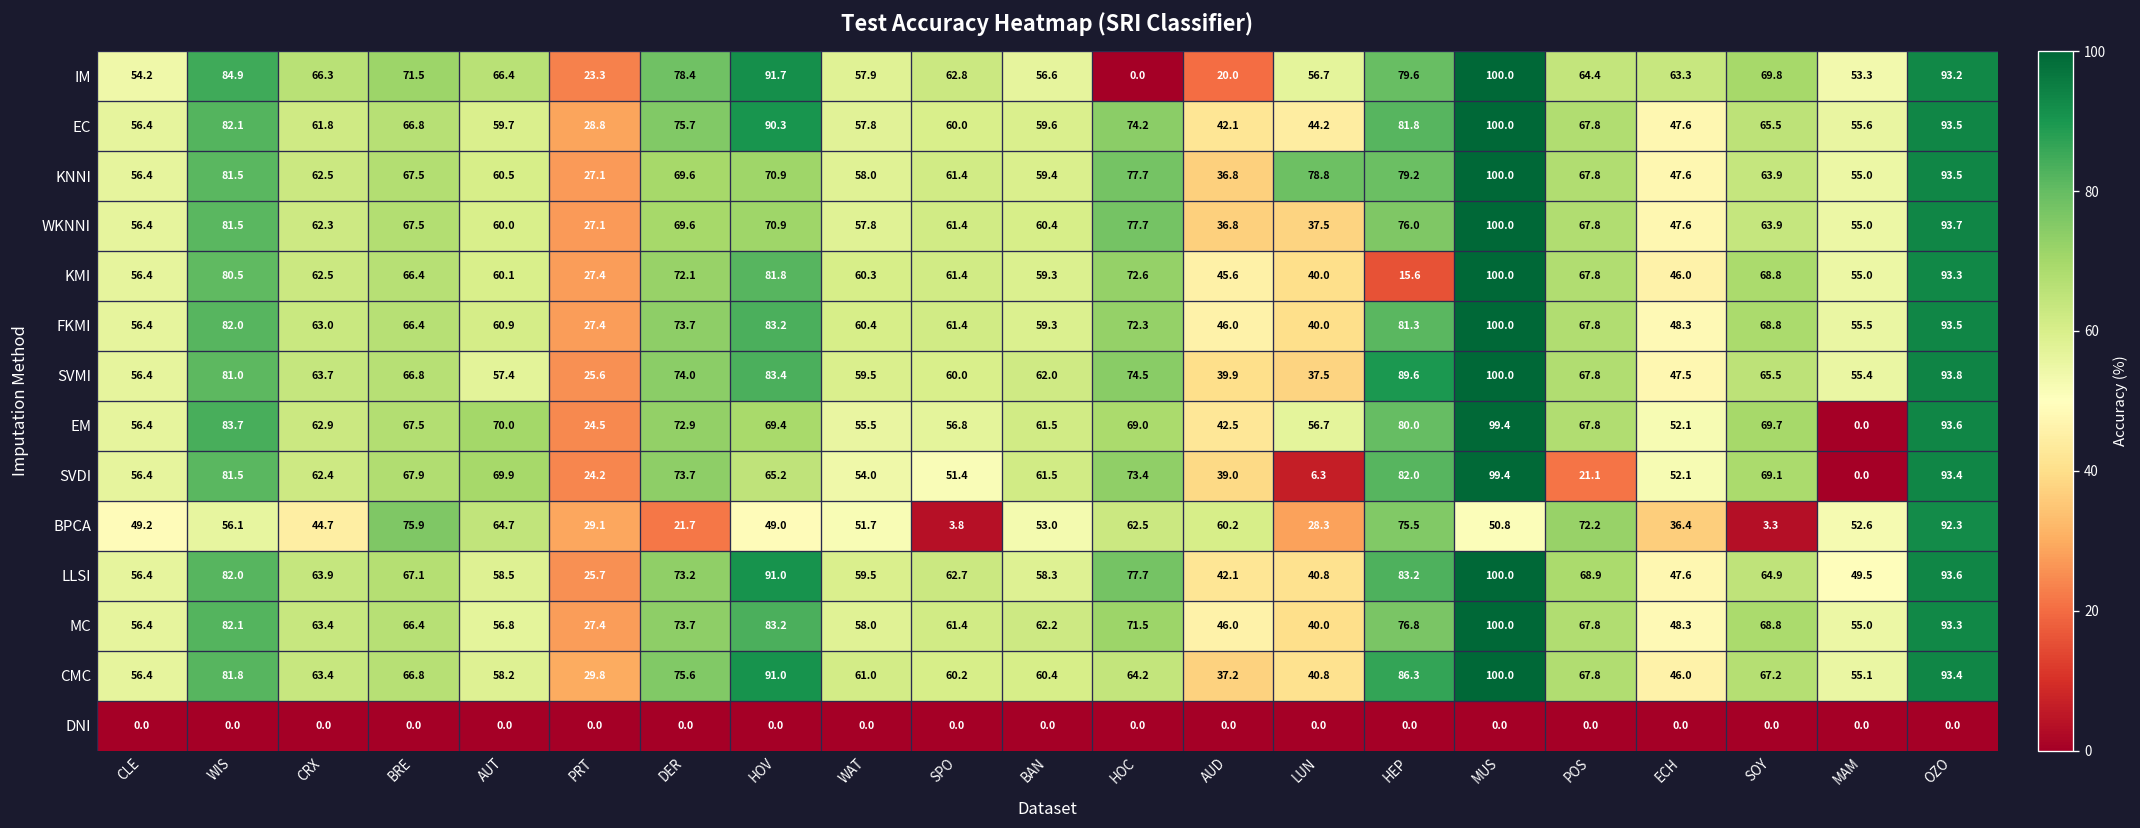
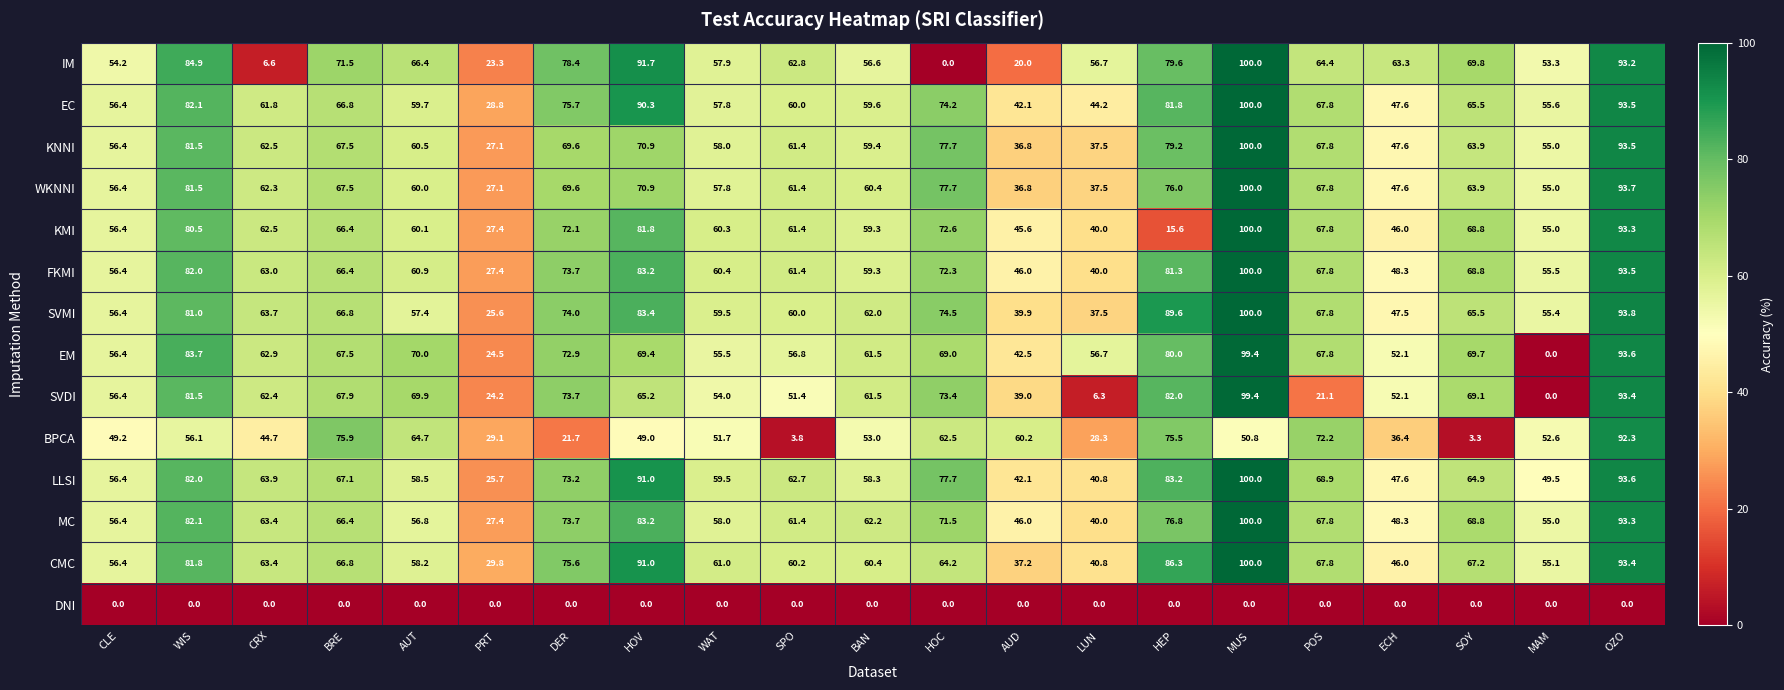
  {
    "IM": {
      "CLE": 54.2,
      "WIS": 84.9,
-     "CRX": 66.3,
+     "CRX": 6.6,
      "BRE": 71.5,
      "AUT": 66.4,
      "PRT": 23.3,
      "DER": 78.4,
      "HOV": 91.7,
      "WAT": 57.9,
      "SPO": 62.8,
      "BAN": 56.6,
      "HOC": 0.0,
      "AUD": 20.0,
      "LUN": 56.7,
      "HEP": 79.6,
      "MUS": 100.0,
      "POS": 64.4,
      "ECH": 63.3,
      "SOY": 69.8,
      "MAM": 53.3,
      "OZO": 93.2
    },
    "KNNI": {
      "CLE": 56.4,
      "WIS": 81.5,
      "CRX": 62.5,
      "BRE": 67.5,
      "AUT": 60.5,
      "PRT": 27.1,
      "DER": 69.6,
      "HOV": 70.9,
      "WAT": 58.0,
      "SPO": 61.4,
      "BAN": 59.4,
      "HOC": 77.7,
      "AUD": 36.8,
-     "LUN": 78.8,
+     "LUN": 37.5,
      "HEP": 79.2,
      "MUS": 100.0,
      "POS": 67.8,
      "ECH": 47.6,
      "SOY": 63.9,
      "MAM": 55.0,
      "OZO": 93.5
    }
  }
